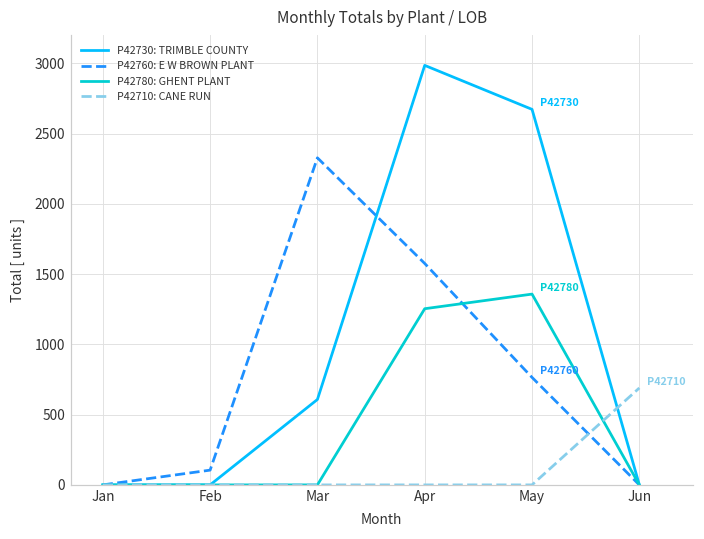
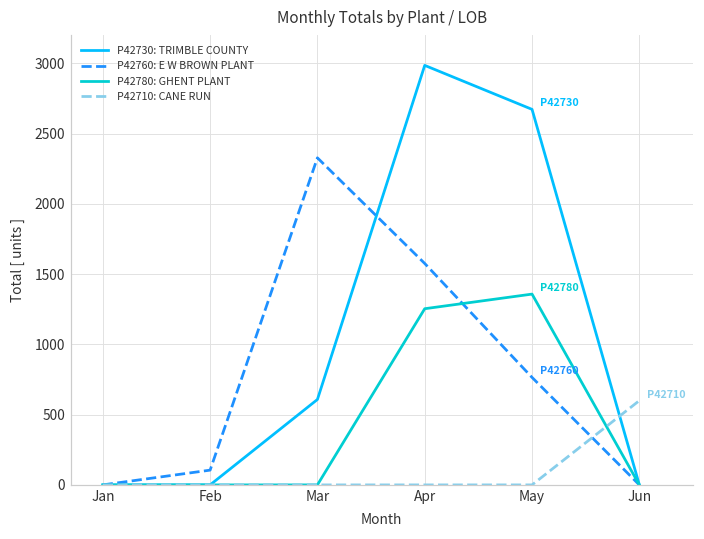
  {
    "P42710: CANE RUN": {
      "Apr": 0,
      "May": 0,
-     "Jun": 690
+     "Jun": 600
    }
  }
